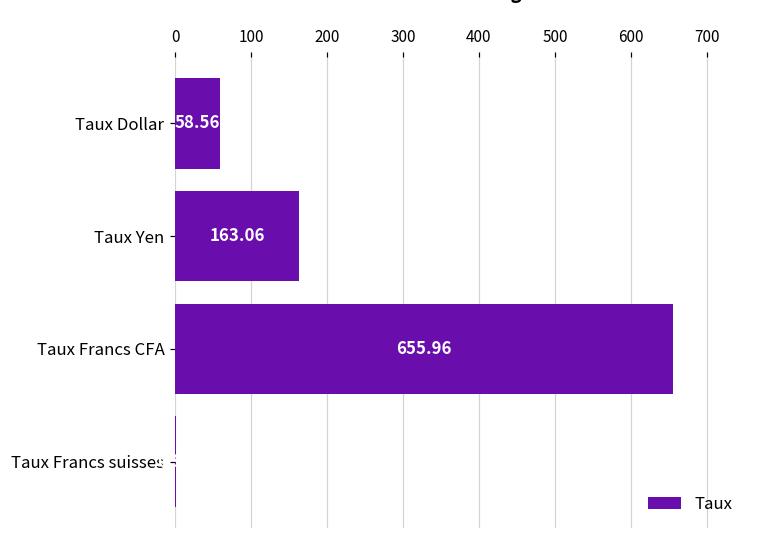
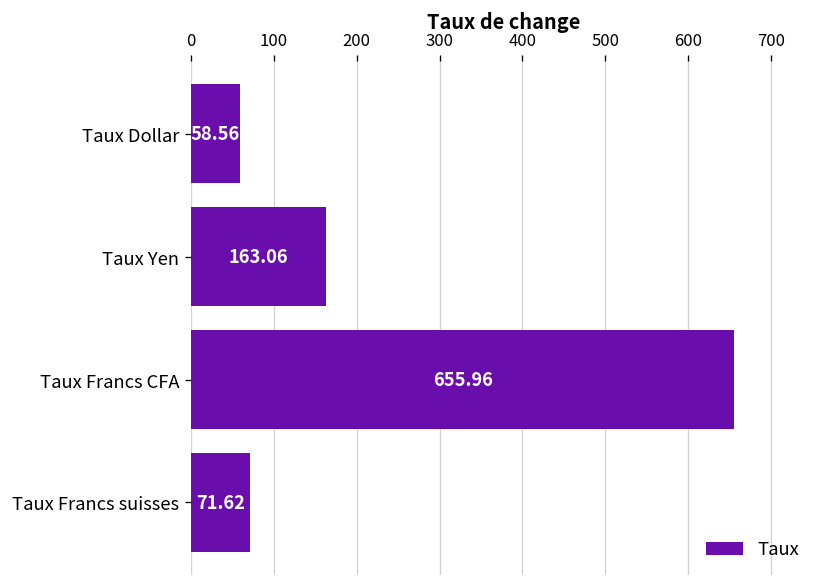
  {
-   "Taux Francs suisses": 0
+   "Taux Francs suisses": 70
  }
